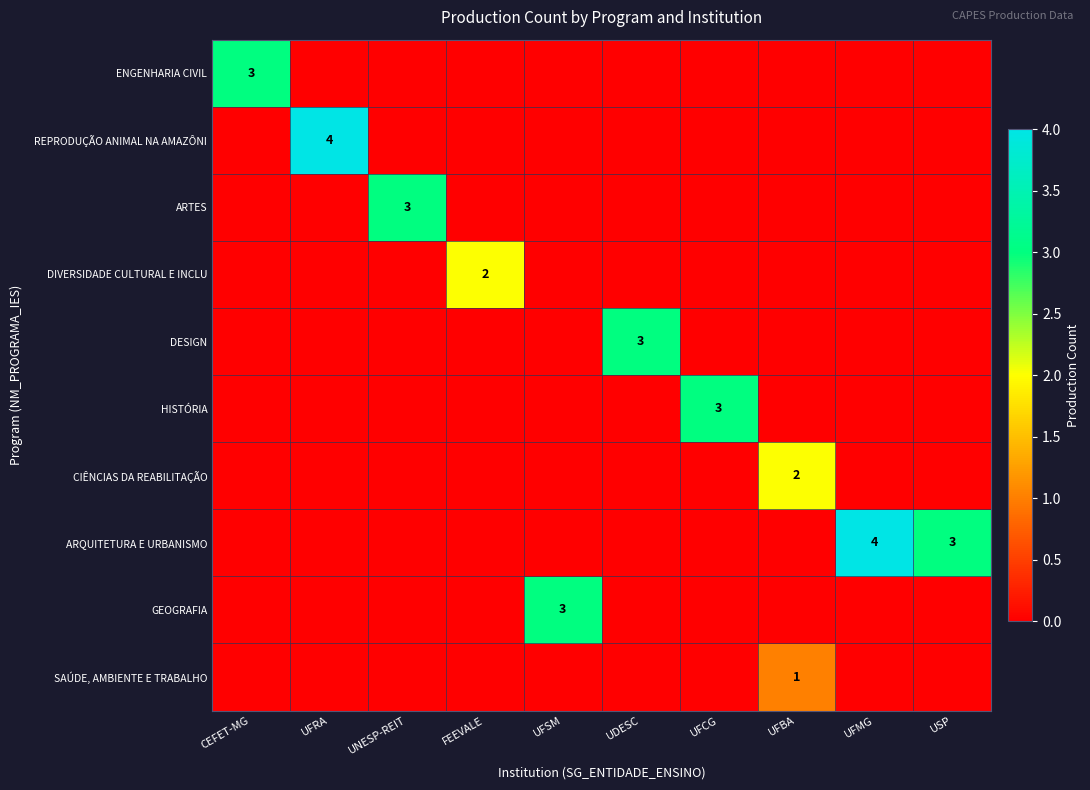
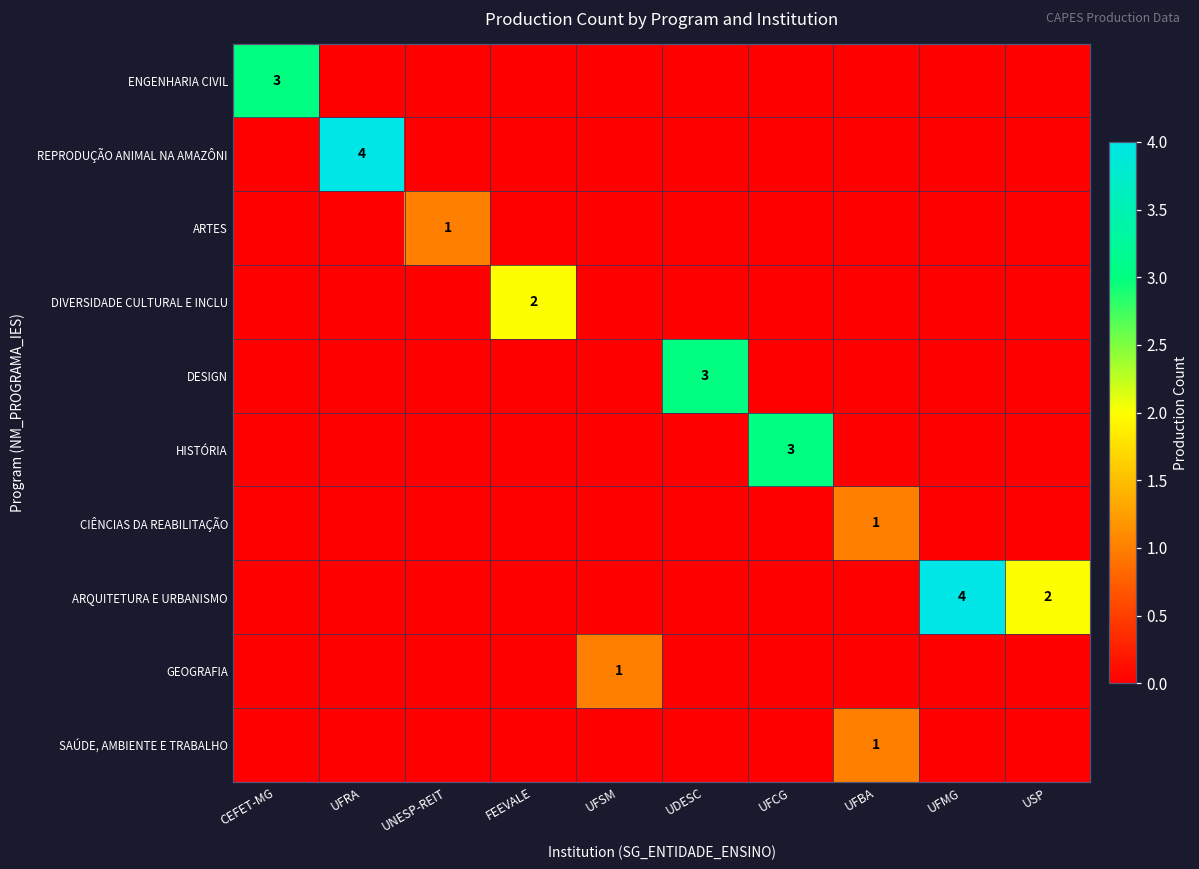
  {
    "ENGENHARIA CIVIL": {
      "CEFET-MG": 3
    },
    "REPRODUÇÃO ANIMAL NA AMAZÔNI": {
      "UFRA": 4
    },
    "ARTES": {
-     "UNESP-REIT": 3
+     "UNESP-REIT": 1
    },
    "DIVERSIDADE CULTURAL E INCLU": {
      "FEEVALE": 2
    },
    "DESIGN": {
      "UDESC": 3
    },
    "HISTÓRIA": {
      "UFCG": 3
    },
    "CIÊNCIAS DA REABILITAÇÃO": {
-     "UFBA": 2
+     "UFBA": 1
    },
    "ARQUITETURA E URBANISMO": {
      "UFMG": 4,
-     "USP": 3
+     "USP": 2
    },
    "GEOGRAFIA": {
-     "UFSM": 3
+     "UFSM": 1
    },
    "SAÚDE, AMBIENTE E TRABALHO": {
      "UFBA": 1
    }
  }
